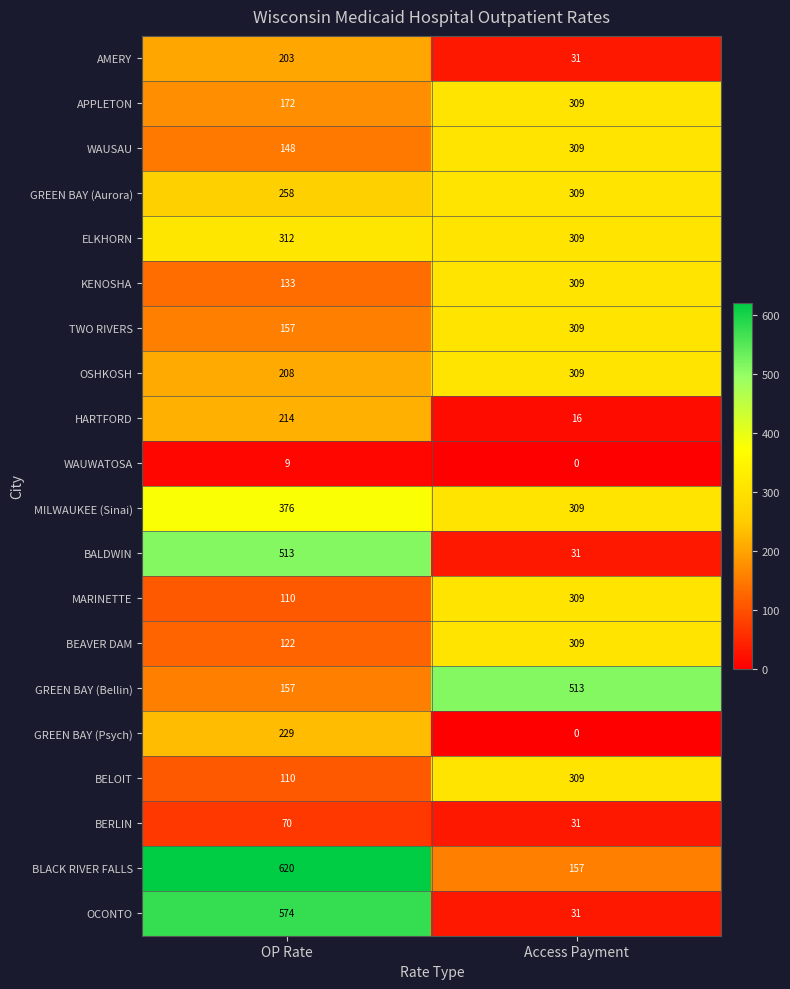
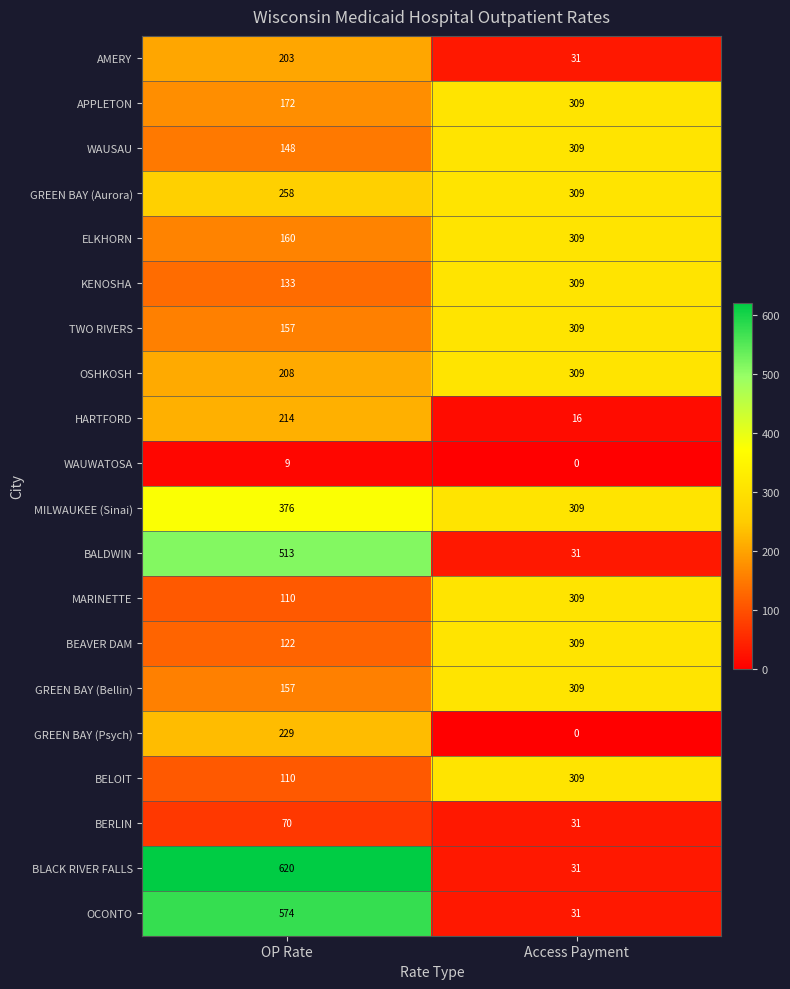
  {
    "AMERY": {
      "OP Rate": 203,
      "Access Payment": 31
    },
    "APPLETON": {
      "OP Rate": 172,
      "Access Payment": 309
    },
    "WAUSAU": {
      "OP Rate": 148,
      "Access Payment": 309
    },
    "GREEN BAY (Aurora)": {
      "OP Rate": 258,
      "Access Payment": 309
    },
    "ELKHORN": {
-     "OP Rate": 312,
+     "OP Rate": 160,
      "Access Payment": 309
    },
    "KENOSHA": {
      "OP Rate": 133,
      "Access Payment": 309
    },
    "TWO RIVERS": {
      "OP Rate": 157,
      "Access Payment": 309
    },
    "OSHKOSH": {
      "OP Rate": 208,
      "Access Payment": 309
    },
    "HARTFORD": {
      "OP Rate": 214,
      "Access Payment": 16
    },
    "WAUWATOSA": {
      "OP Rate": 9,
      "Access Payment": 0
    },
    "MILWAUKEE (Sinai)": {
      "OP Rate": 376,
      "Access Payment": 309
    },
    "BALDWIN": {
      "OP Rate": 513,
      "Access Payment": 31
    },
    "MARINETTE": {
      "OP Rate": 110,
      "Access Payment": 309
    },
    "BEAVER DAM": {
      "OP Rate": 122,
      "Access Payment": 309
    },
    "GREEN BAY (Bellin)": {
      "OP Rate": 157,
-     "Access Payment": 513
+     "Access Payment": 309
    },
    "GREEN BAY (Psych)": {
      "OP Rate": 229,
      "Access Payment": 0
    },
    "BELOIT": {
      "OP Rate": 110,
      "Access Payment": 309
    },
    "BERLIN": {
      "OP Rate": 70,
      "Access Payment": 31
    },
    "BLACK RIVER FALLS": {
      "OP Rate": 620,
-     "Access Payment": 157
+     "Access Payment": 31
    },
    "OCONTO": {
      "OP Rate": 574,
      "Access Payment": 31
    }
  }
